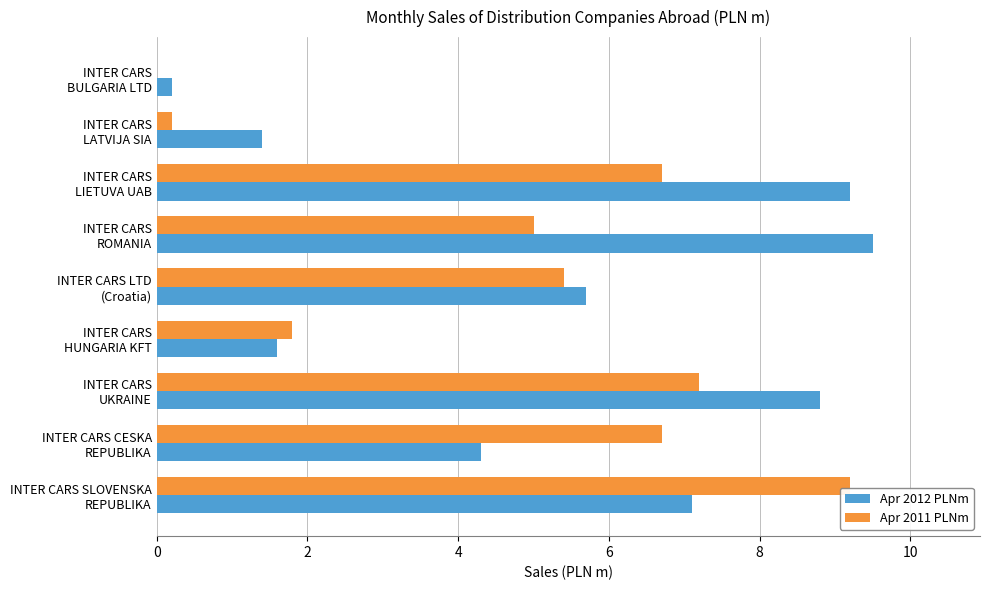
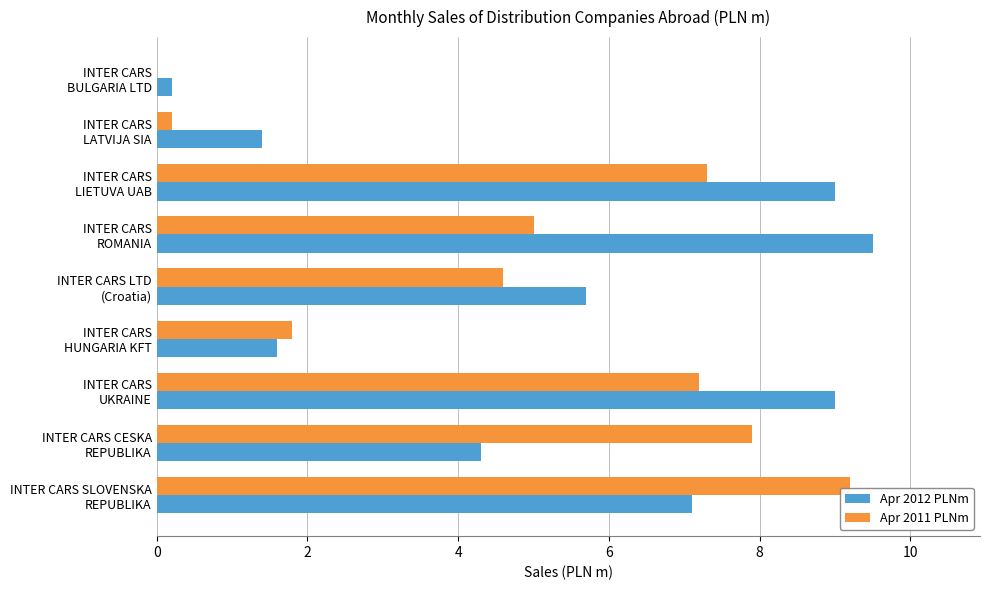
  {
    "Apr 2012 PLNm": {
      "INTER CARS BULGARIA LTD": 0.2,
      "INTER CARS LATVIJA SIA": 1.4,
-     "INTER CARS LIETUVA UAB": 9.2,
+     "INTER CARS LIETUVA UAB": 9.0,
      "INTER CARS ROMANIA": 9.5,
      "INTER CARS LTD (Croatia)": 5.7,
      "INTER CARS HUNGARIA KFT": 1.6,
-     "INTER CARS UKRAINE": 8.8,
+     "INTER CARS UKRAINE": 9.0,
      "INTER CARS CESKA REPUBLIKA": 4.3,
      "INTER CARS SLOVENSKA REPUBLIKA": 7.1
    },
    "Apr 2011 PLNm": {
      "INTER CARS BULGARIA LTD": 0.0,
      "INTER CARS LATVIJA SIA": 0.2,
-     "INTER CARS LIETUVA UAB": 6.7,
+     "INTER CARS LIETUVA UAB": 7.3,
      "INTER CARS ROMANIA": 5.0,
-     "INTER CARS LTD (Croatia)": 5.4,
+     "INTER CARS LTD (Croatia)": 4.6,
      "INTER CARS HUNGARIA KFT": 1.8,
      "INTER CARS UKRAINE": 7.2,
-     "INTER CARS CESKA REPUBLIKA": 6.7,
+     "INTER CARS CESKA REPUBLIKA": 7.9,
      "INTER CARS SLOVENSKA REPUBLIKA": 9.2
    }
  }
